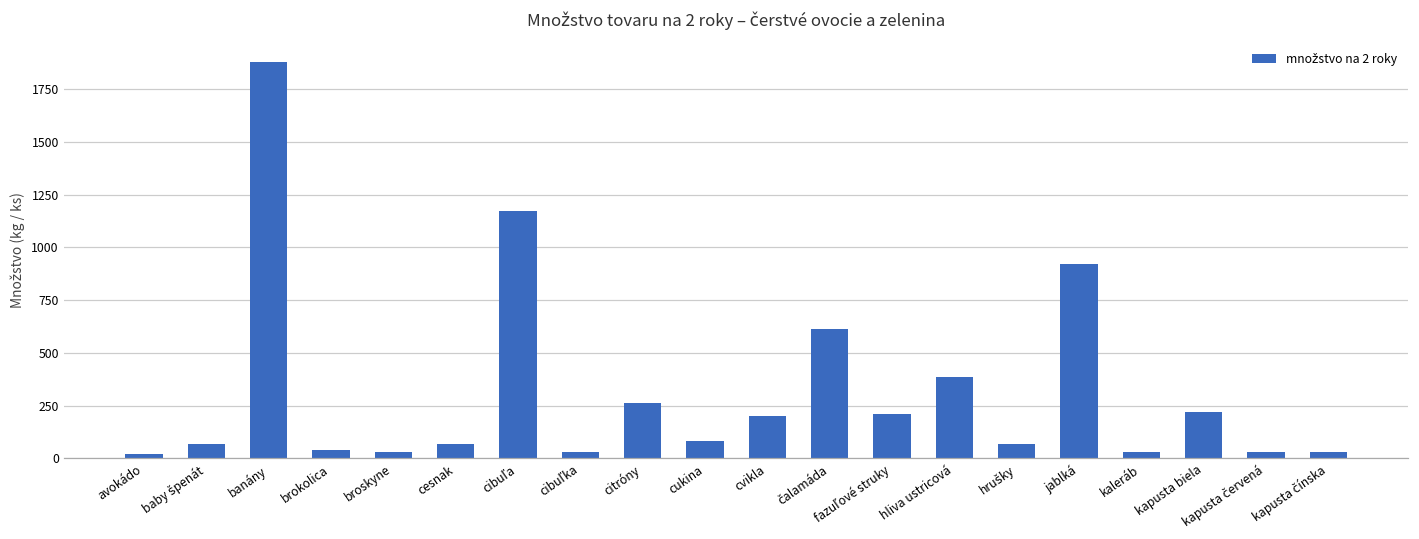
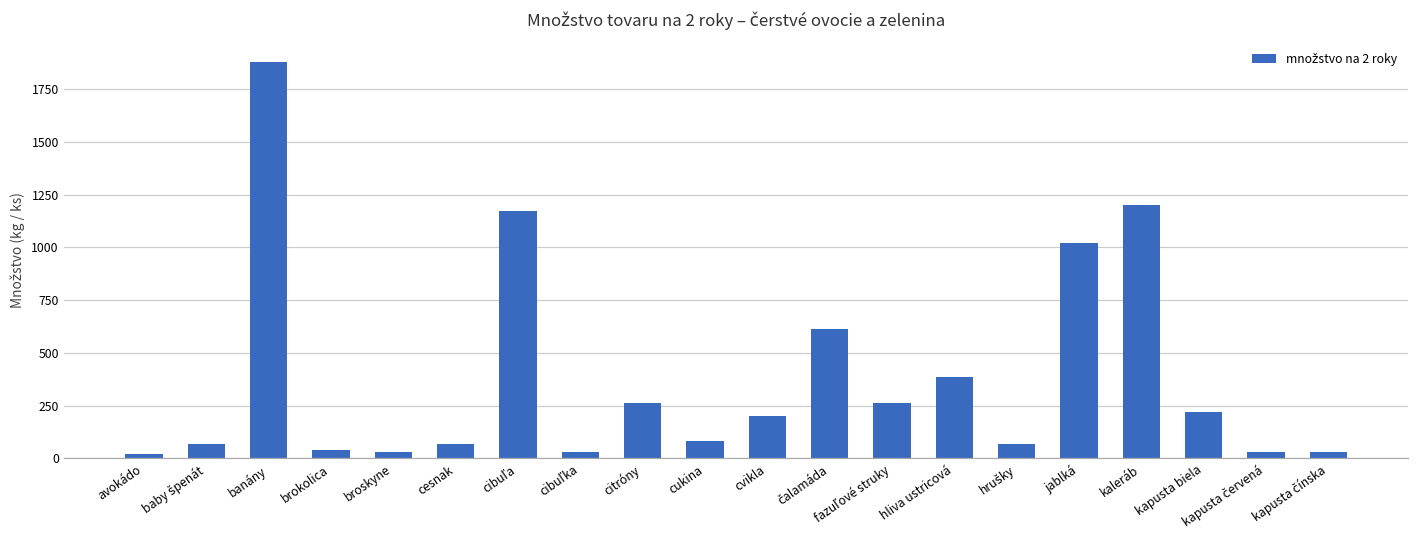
  {
    "avokádo": 20,
    "baby špenát": 70,
    "banány": 1880,
    "brokolica": 40,
    "broskyne": 30,
    "cesnak": 70,
    "cibuľa": 1170,
    "cibuľka": 30,
    "citróny": 260,
    "cukina": 80,
    "cvikla": 200,
    "čalamáda": 610,
-   "fazuľové struky": 210,
+   "fazuľové struky": 260,
    "hliva ustricová": 390,
    "hrušky": 70,
-   "jablká": 920,
-   "kaleráb": 30,
+   "jablká": 1020,
+   "kaleráb": 1200,
    "kapusta biela": 220,
    "kapusta červená": 30,
    "kapusta čínska": 30
  }
